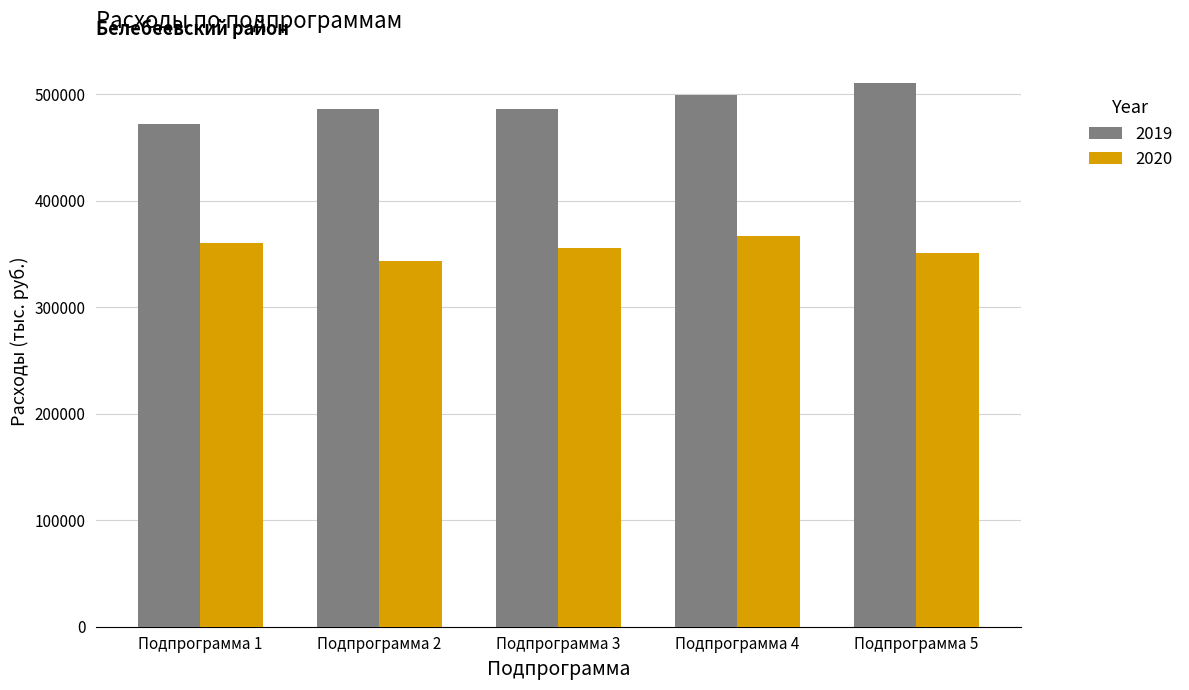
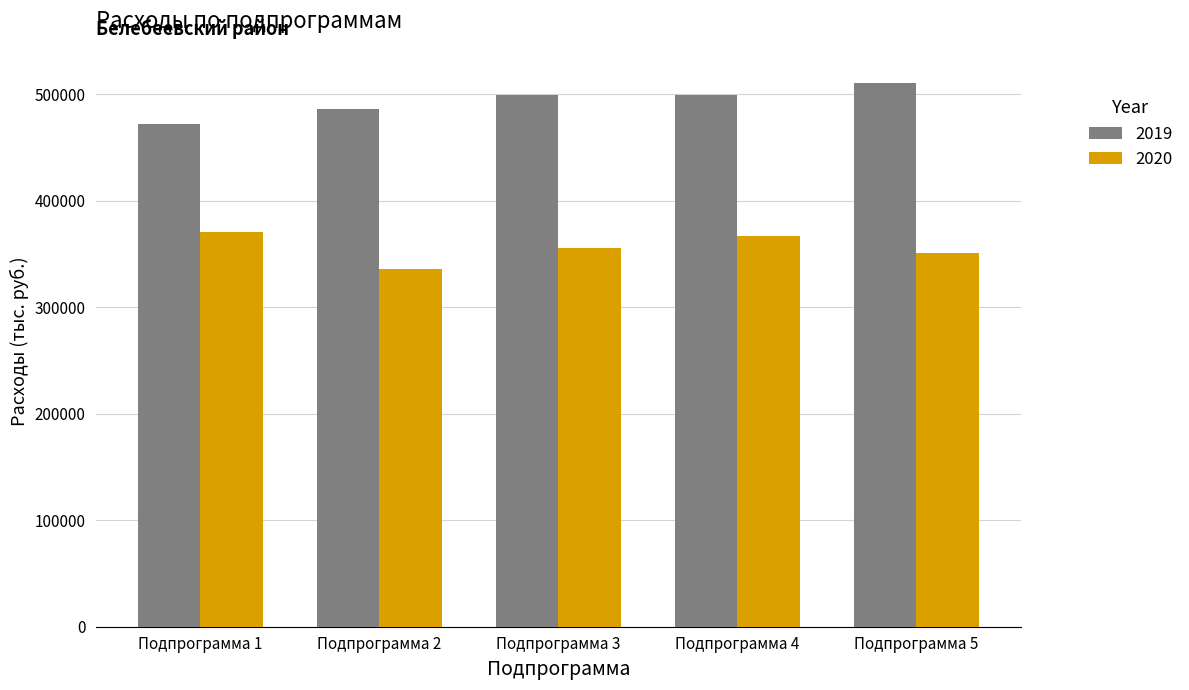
  {
    "2019": {
      "Подпрограмма 1": 472000,
      "Подпрограмма 2": 486000,
-     "Подпрограмма 3": 487000,
+     "Подпрограмма 3": 500000,
      "Подпрограмма 4": 500000,
      "Подпрограмма 5": 511000
    },
    "2020": {
-     "Подпрограмма 1": 360000,
-     "Подпрограмма 2": 344000,
+     "Подпрограмма 1": 370000,
+     "Подпрограмма 2": 336000,
      "Подпрограмма 3": 356000,
      "Подпрограмма 4": 367000,
      "Подпрограмма 5": 351000
    }
  }
